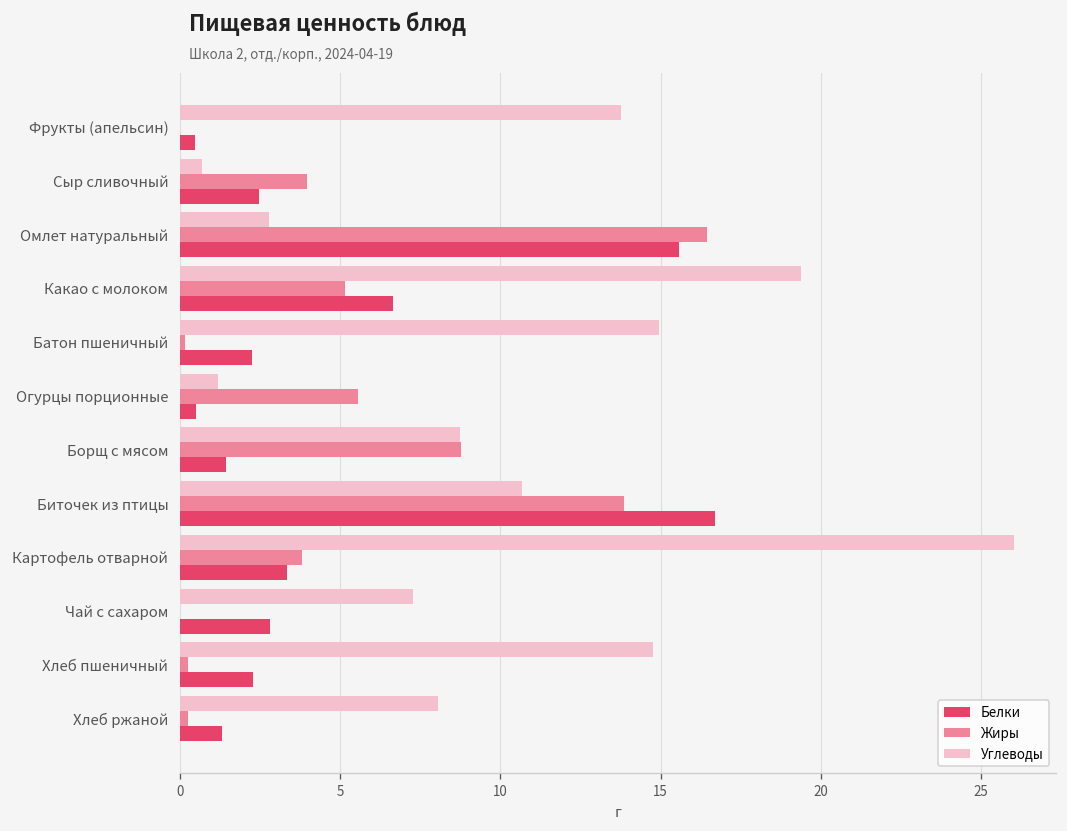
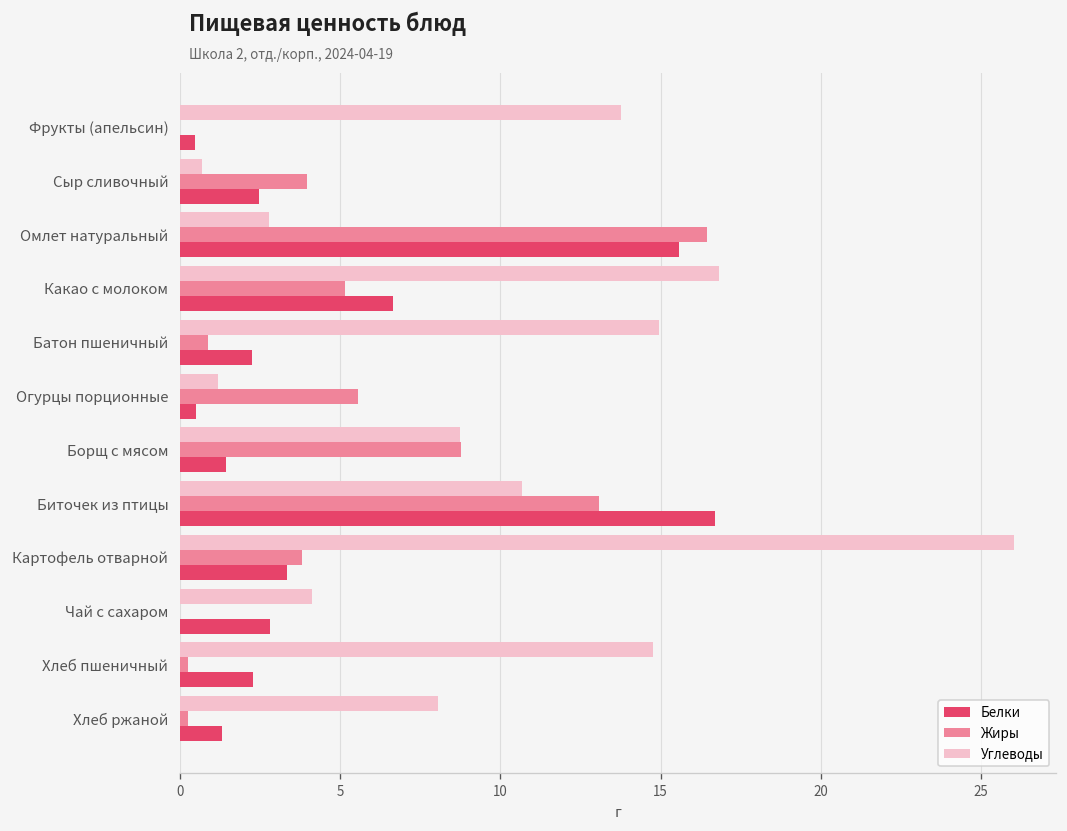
  {
    "Белки": {
      "Фрукты (апельсин)": 0.5,
      "Сыр сливочный": 2.5,
      "Омлет натуральный": 15.6,
      "Какао с молоком": 6.6,
      "Батон пшеничный": 2.3,
      "Огурцы порционные": 0.5,
      "Борщ с мясом": 1.4,
      "Биточек из птицы": 16.7,
      "Картофель отварной": 3.3,
      "Чай с сахаром": 2.8,
      "Хлеб пшеничный": 2.3,
      "Хлеб ржаной": 1.3
    },
    "Жиры": {
      "Фрукты (апельсин)": 0.0,
      "Сыр сливочный": 4.0,
      "Омлет натуральный": 16.5,
      "Какао с молоком": 5.2,
-     "Батон пшеничный": 0.2,
+     "Батон пшеничный": 0.9,
      "Огурцы порционные": 5.6,
      "Борщ с мясом": 8.8,
-     "Биточек из птицы": 13.9,
+     "Биточек из птицы": 13.1,
      "Картофель отварной": 3.8,
      "Чай с сахаром": 0.0,
      "Хлеб пшеничный": 0.2,
      "Хлеб ржаной": 0.2
    },
    "Углеводы": {
      "Фрукты (апельсин)": 13.8,
      "Сыр сливочный": 0.7,
      "Омлет натуральный": 2.8,
-     "Какао с молоком": 19.4,
+     "Какао с молоком": 16.8,
      "Батон пшеничный": 14.9,
      "Огурцы порционные": 1.2,
      "Борщ с мясом": 8.7,
      "Биточек из птицы": 10.7,
      "Картофель отварной": 26.0,
-     "Чай с сахаром": 7.3,
+     "Чай с сахаром": 4.1,
      "Хлеб пшеничный": 14.8,
      "Хлеб ржаной": 8.0
    }
  }
